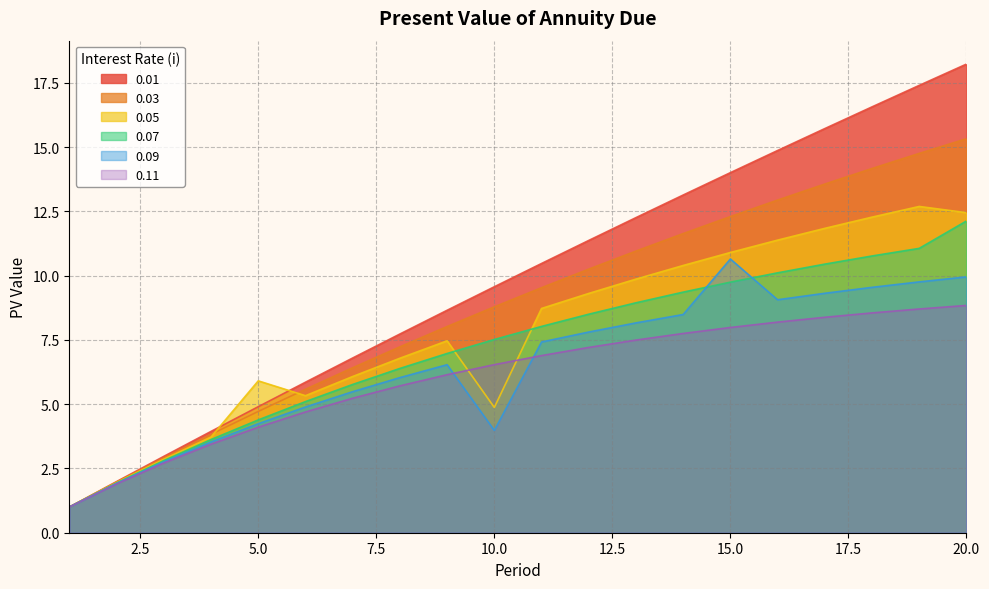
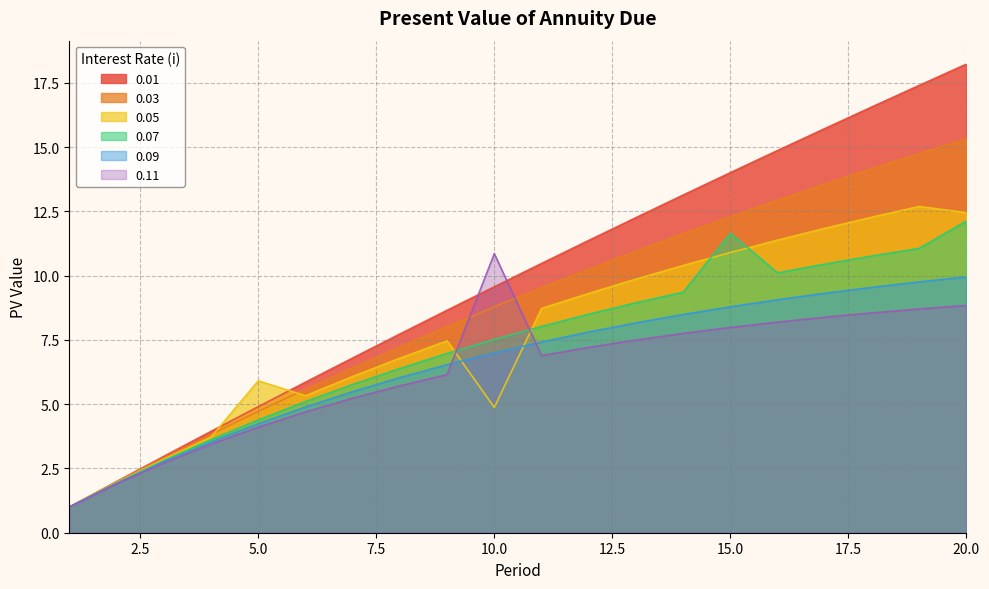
  {
    "0.05": {
      "5.0": 5.9,
      "10.0": 4.9,
      "15.0": 10.9,
      "20.0": 12.4
    },
    "0.07": {
      "5.0": 4.4,
      "10.0": 7.5,
-     "15.0": 9.7,
+     "15.0": 11.6,
      "20.0": 12.1
    },
    "0.09": {
      "5.0": 4.2,
-     "10.0": 4.0,
-     "15.0": 10.6,
+     "10.0": 7.0,
+     "15.0": 8.8,
      "20.0": 10.0
    },
    "0.11": {
      "5.0": 4.1,
-     "10.0": 6.5,
+     "10.0": 10.9,
      "15.0": 8.0,
      "20.0": 8.8
    }
  }
